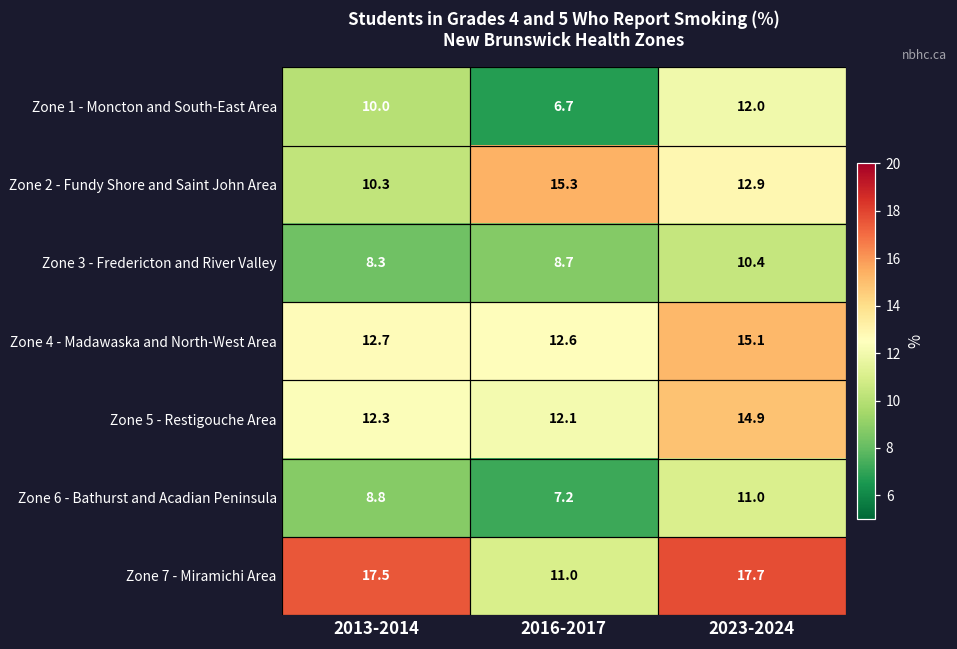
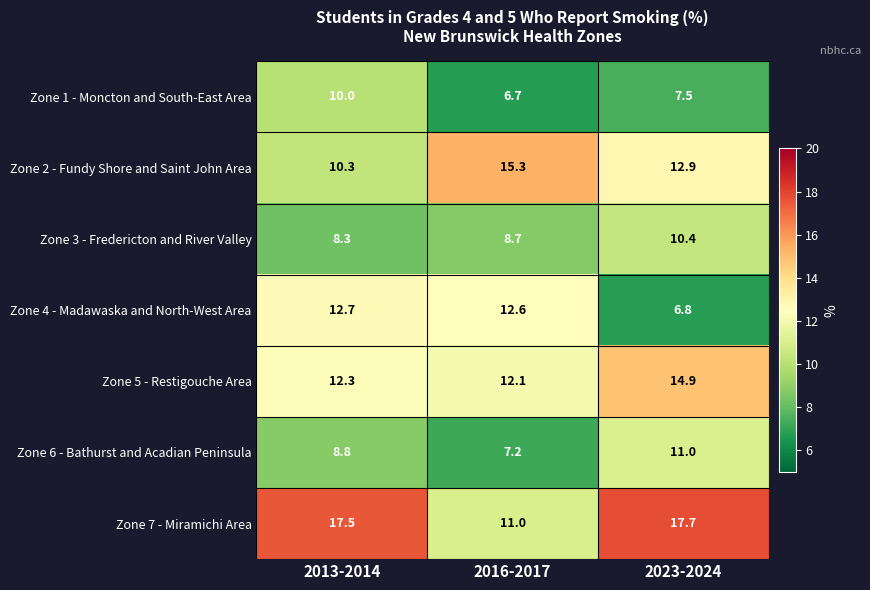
  {
    "Zone 1 - Moncton and South-East Area": {
      "2013-2014": 10.0,
      "2016-2017": 6.7,
-     "2023-2024": 12.0
+     "2023-2024": 7.5
    },
    "Zone 2 - Fundy Shore and Saint John Area": {
      "2013-2014": 10.3,
      "2016-2017": 15.3,
      "2023-2024": 12.9
    },
    "Zone 3 - Fredericton and River Valley": {
      "2013-2014": 8.3,
      "2016-2017": 8.7,
      "2023-2024": 10.4
    },
    "Zone 4 - Madawaska and North-West Area": {
      "2013-2014": 12.7,
      "2016-2017": 12.6,
-     "2023-2024": 15.1
+     "2023-2024": 6.8
    },
    "Zone 5 - Restigouche Area": {
      "2013-2014": 12.3,
      "2016-2017": 12.1,
      "2023-2024": 14.9
    },
    "Zone 6 - Bathurst and Acadian Peninsula": {
      "2013-2014": 8.8,
      "2016-2017": 7.2,
      "2023-2024": 11.0
    },
    "Zone 7 - Miramichi Area": {
      "2013-2014": 17.5,
      "2016-2017": 11.0,
      "2023-2024": 17.7
    }
  }
